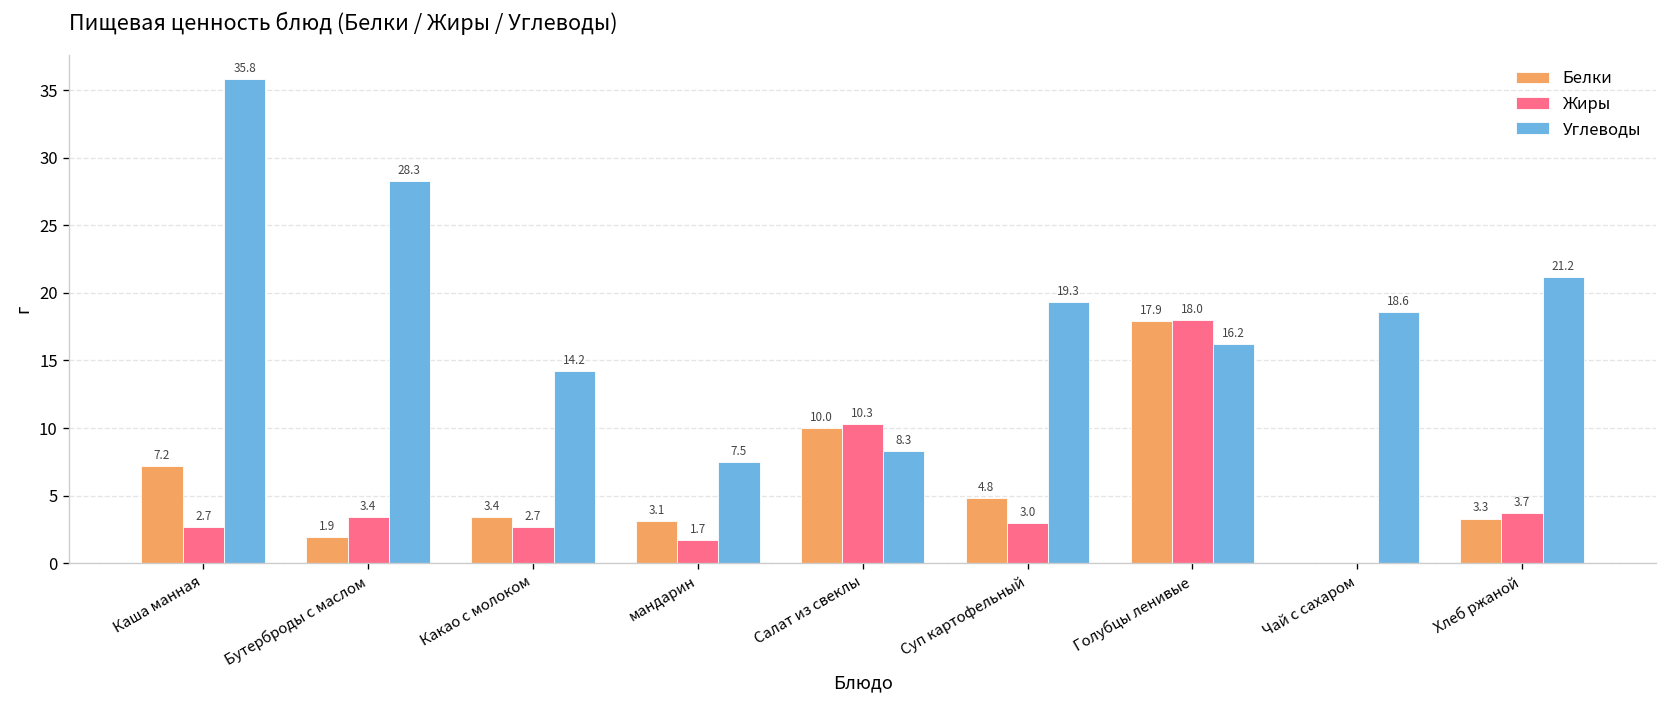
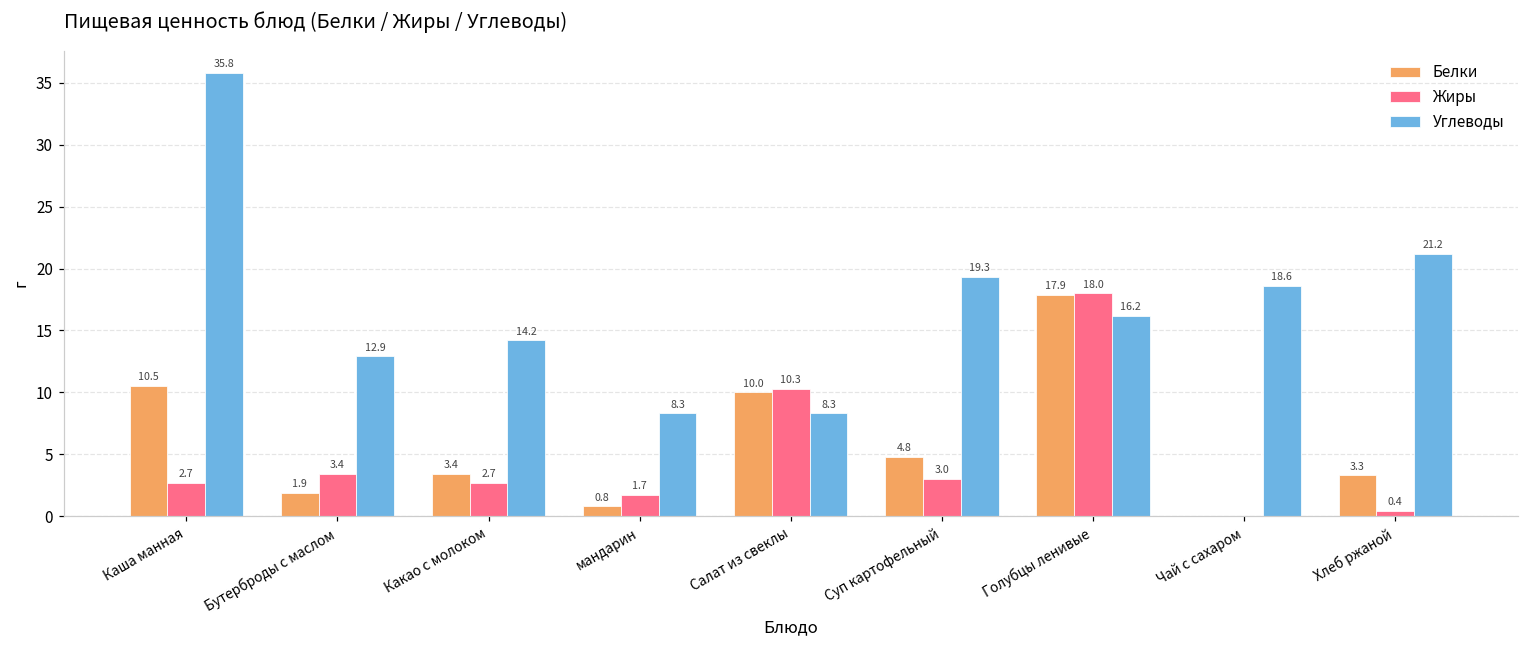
  {
    "Белки": {
-     "Каша манная": 7.2,
+     "Каша манная": 10.5,
      "Бутерброды с маслом": 1.9,
      "Какао с молоком": 3.4,
-     "мандарин": 3.1,
+     "мандарин": 0.8,
      "Салат из свеклы": 10.0,
      "Суп картофельный": 4.8,
      "Голубцы ленивые": 17.9,
      "Хлеб ржаной": 3.3
    },
    "Жиры": {
      "Каша манная": 2.7,
      "Бутерброды с маслом": 3.4,
      "Какао с молоком": 2.7,
      "мандарин": 1.7,
      "Салат из свеклы": 10.3,
      "Суп картофельный": 3.0,
      "Голубцы ленивые": 18.0,
-     "Хлеб ржаной": 3.7
+     "Хлеб ржаной": 0.4
    },
    "Углеводы": {
      "Каша манная": 35.8,
-     "Бутерброды с маслом": 28.3,
+     "Бутерброды с маслом": 12.9,
      "Какао с молоком": 14.2,
-     "мандарин": 7.5,
+     "мандарин": 8.3,
      "Салат из свеклы": 8.3,
      "Суп картофельный": 19.3,
      "Голубцы ленивые": 16.2,
      "Чай с сахаром": 18.6,
      "Хлеб ржаной": 21.2
    }
  }
